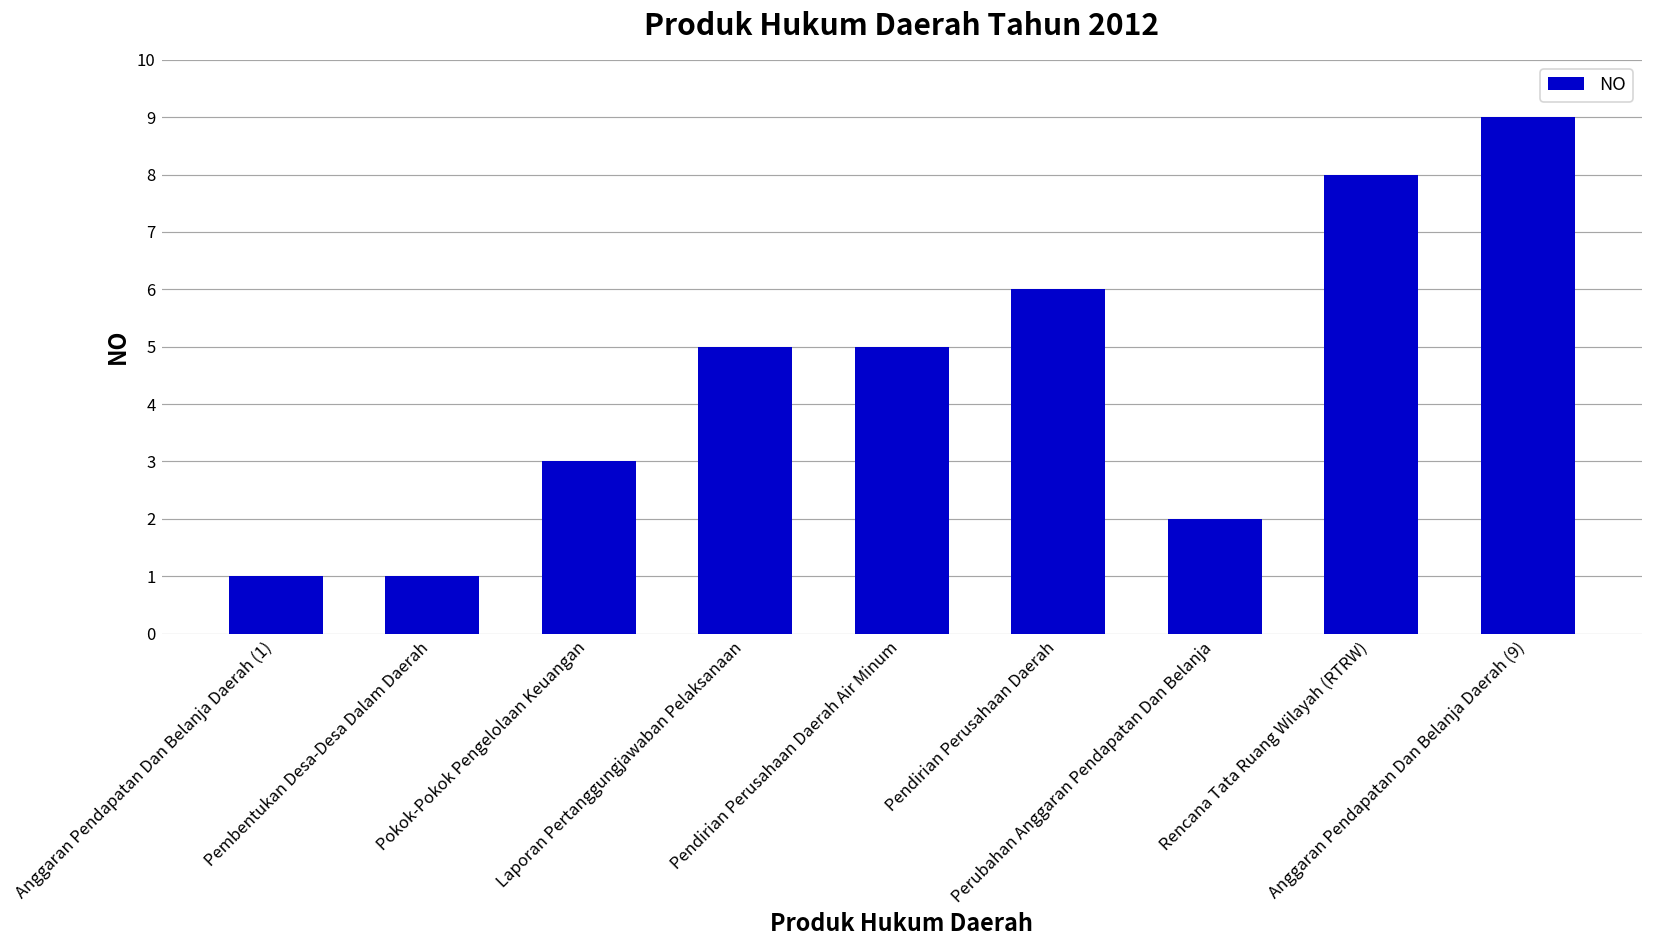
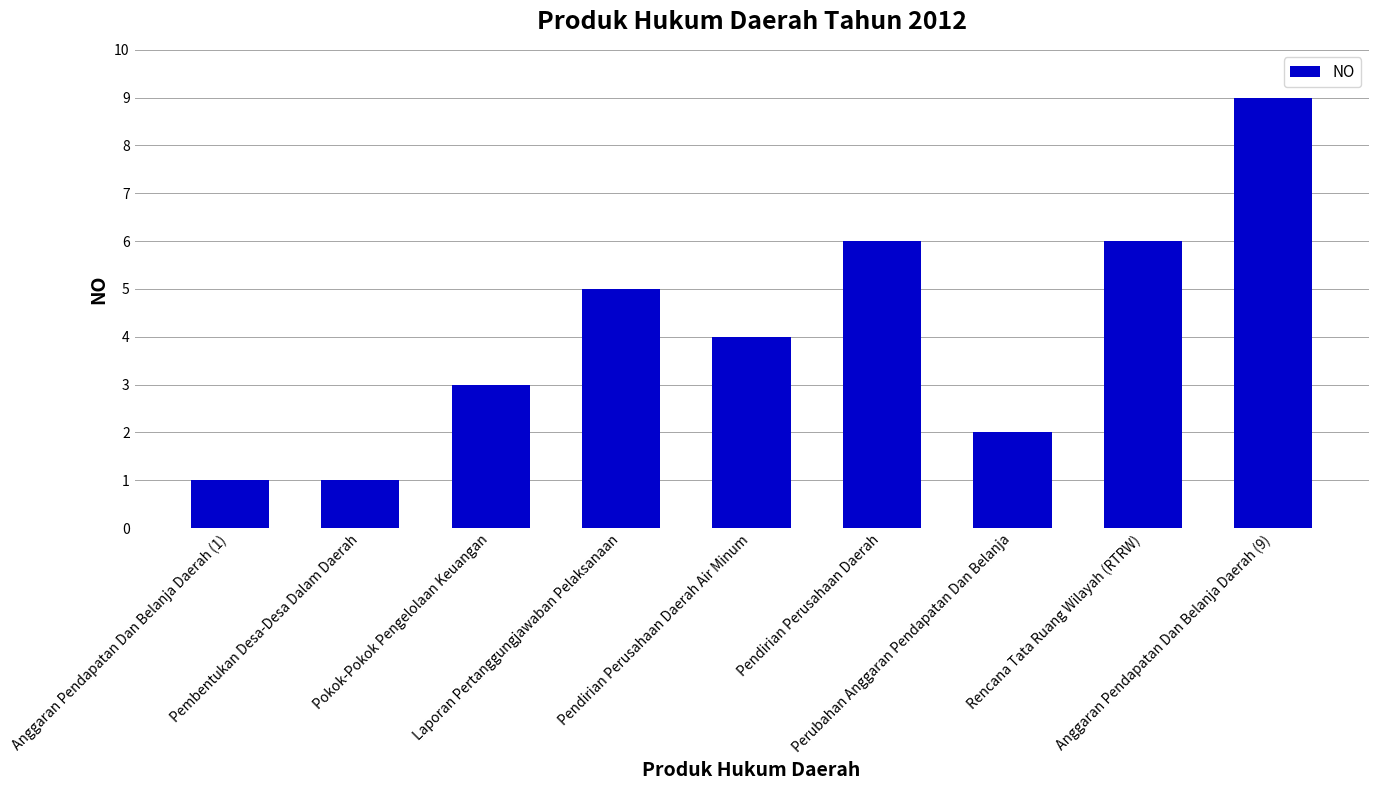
  {
    "Anggaran Pendapatan Dan Belanja Daerah (1)": 1,
    "Pembentukan Desa-Desa Dalam Daerah": 1,
    "Pokok-Pokok Pengelolaan Keuangan": 3,
    "Laporan Pertanggungjawaban Pelaksanaan": 5,
-   "Pendirian Perusahaan Daerah Air Minum": 5,
+   "Pendirian Perusahaan Daerah Air Minum": 4,
    "Pendirian Perusahaan Daerah": 6,
    "Perubahan Anggaran Pendapatan Dan Belanja": 2,
-   "Rencana Tata Ruang Wilayah (RTRW)": 8,
+   "Rencana Tata Ruang Wilayah (RTRW)": 6,
    "Anggaran Pendapatan Dan Belanja Daerah (9)": 9
  }
